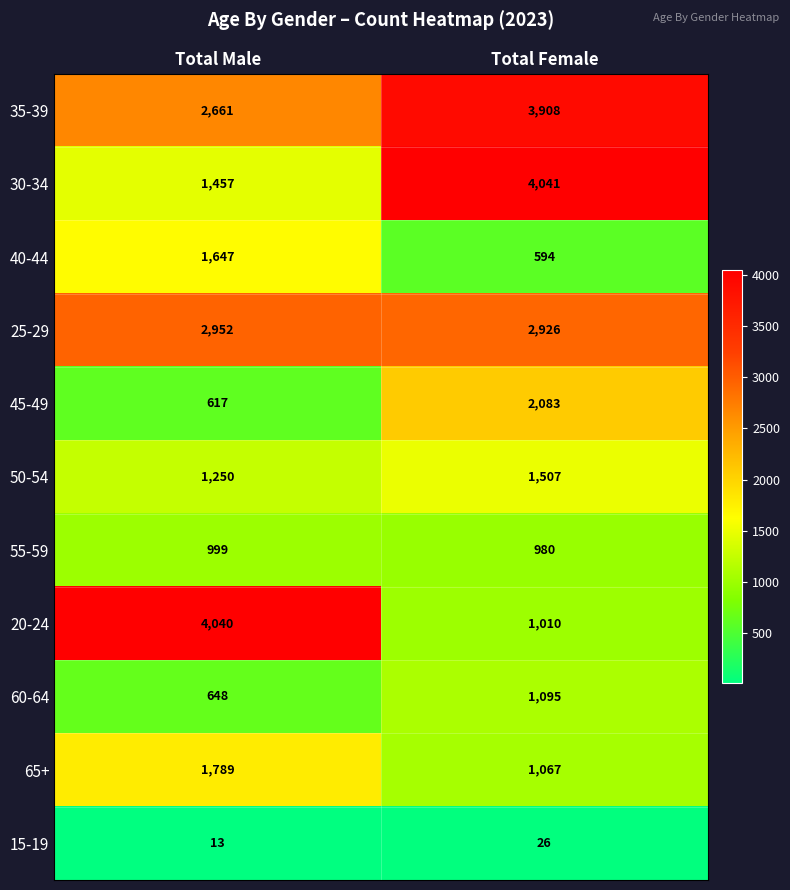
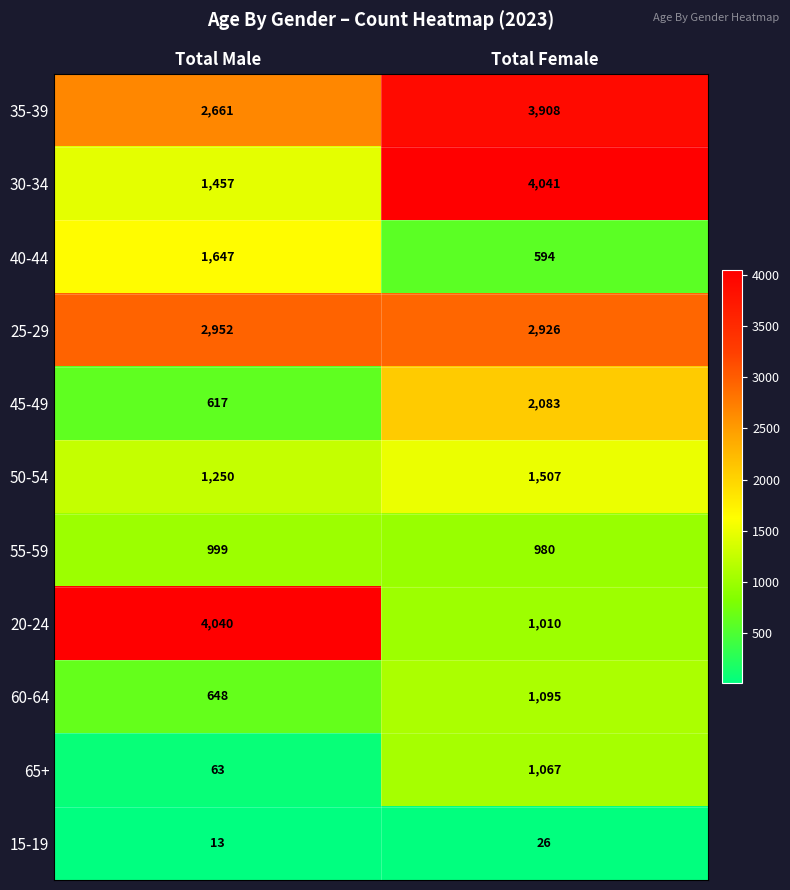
  {
    "35-39": {
      "Total Male": "2,661",
      "Total Female": "3,908"
    },
    "30-34": {
      "Total Male": "1,457",
      "Total Female": "4,041"
    },
    "40-44": {
      "Total Male": "1,647",
      "Total Female": "594"
    },
    "25-29": {
      "Total Male": "2,952",
      "Total Female": "2,926"
    },
    "45-49": {
      "Total Male": "617",
      "Total Female": "2,083"
    },
    "50-54": {
      "Total Male": "1,250",
      "Total Female": "1,507"
    },
    "55-59": {
      "Total Male": "999",
      "Total Female": "980"
    },
    "20-24": {
      "Total Male": "4,040",
      "Total Female": "1,010"
    },
    "60-64": {
      "Total Male": "648",
      "Total Female": "1,095"
    },
    "65+": {
-     "Total Male": "1,789",
+     "Total Male": "63",
      "Total Female": "1,067"
    },
    "15-19": {
      "Total Male": "13",
      "Total Female": "26"
    }
  }
